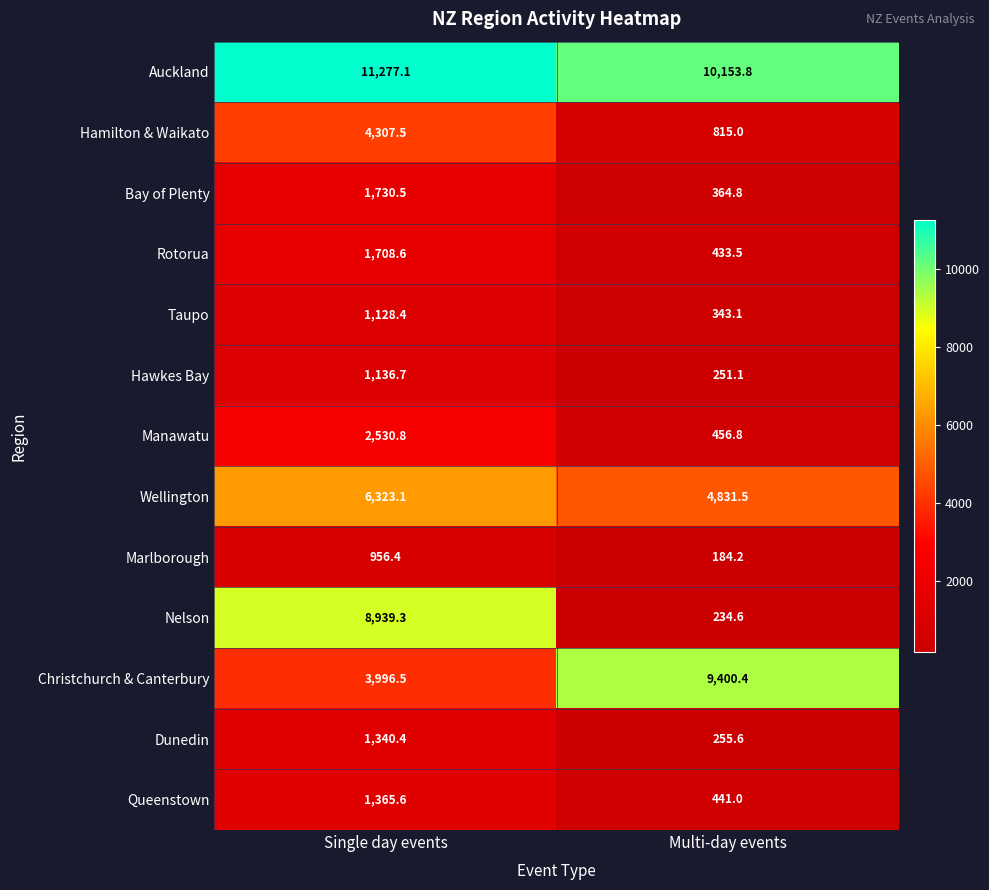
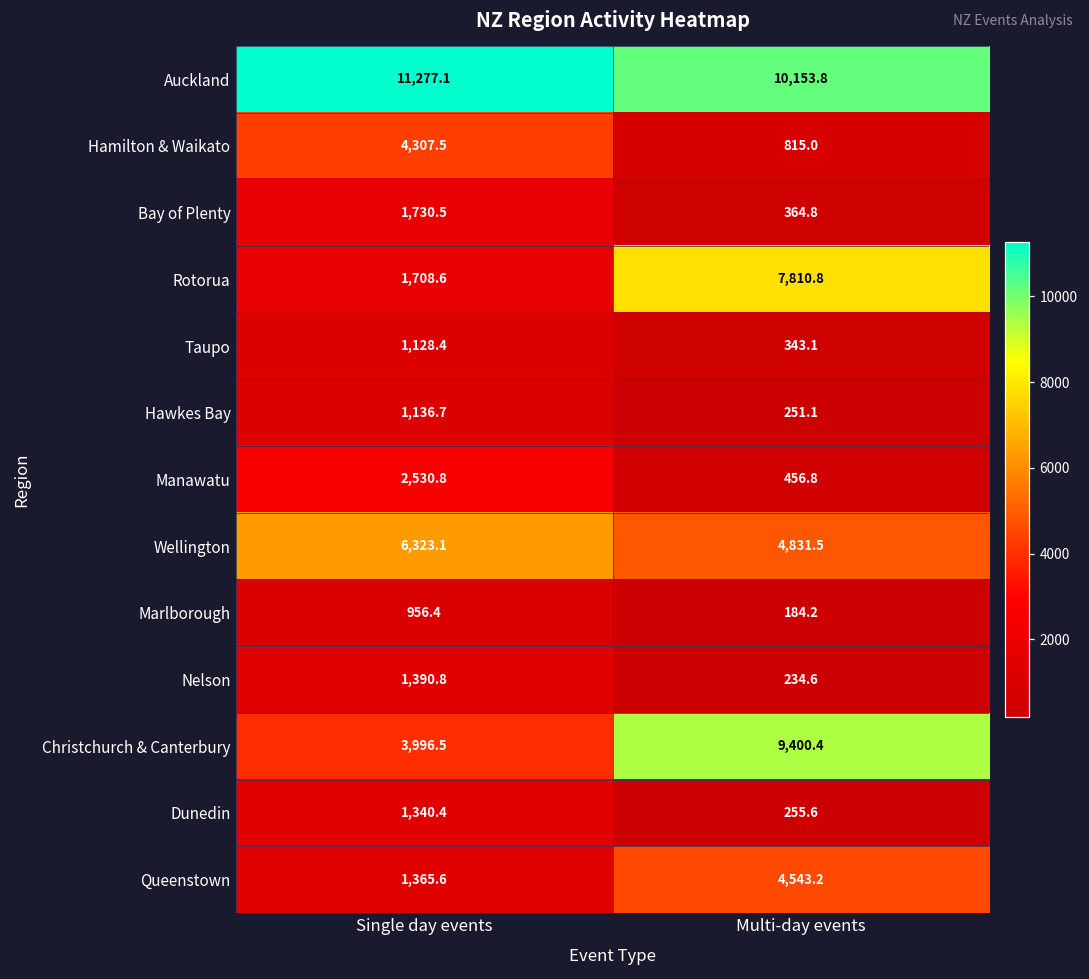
  {
    "Auckland": {
      "Single day events": "11,277.1",
      "Multi-day events": "10,153.8"
    },
    "Hamilton & Waikato": {
      "Single day events": "4,307.5",
      "Multi-day events": "815.0"
    },
    "Bay of Plenty": {
      "Single day events": "1,730.5",
      "Multi-day events": "364.8"
    },
    "Rotorua": {
      "Single day events": "1,708.6",
-     "Multi-day events": "433.5"
+     "Multi-day events": "7,810.8"
    },
    "Taupo": {
      "Single day events": "1,128.4",
      "Multi-day events": "343.1"
    },
    "Hawkes Bay": {
      "Single day events": "1,136.7",
      "Multi-day events": "251.1"
    },
    "Manawatu": {
      "Single day events": "2,530.8",
      "Multi-day events": "456.8"
    },
    "Wellington": {
      "Single day events": "6,323.1",
      "Multi-day events": "4,831.5"
    },
    "Marlborough": {
      "Single day events": "956.4",
      "Multi-day events": "184.2"
    },
    "Nelson": {
-     "Single day events": "8,939.3",
+     "Single day events": "1,390.8",
      "Multi-day events": "234.6"
    },
    "Christchurch & Canterbury": {
      "Single day events": "3,996.5",
      "Multi-day events": "9,400.4"
    },
    "Dunedin": {
      "Single day events": "1,340.4",
      "Multi-day events": "255.6"
    },
    "Queenstown": {
      "Single day events": "1,365.6",
-     "Multi-day events": "441.0"
+     "Multi-day events": "4,543.2"
    }
  }
